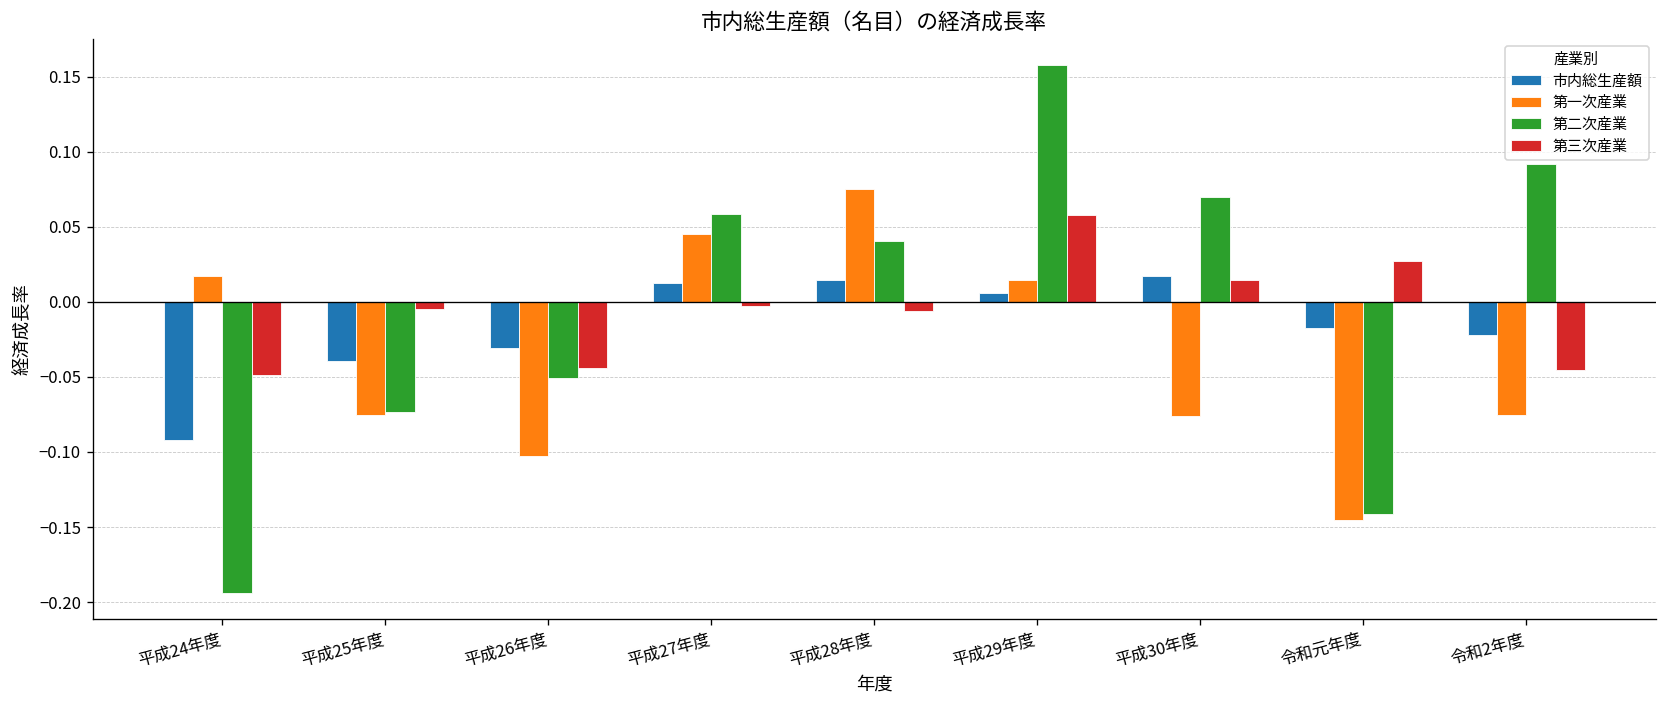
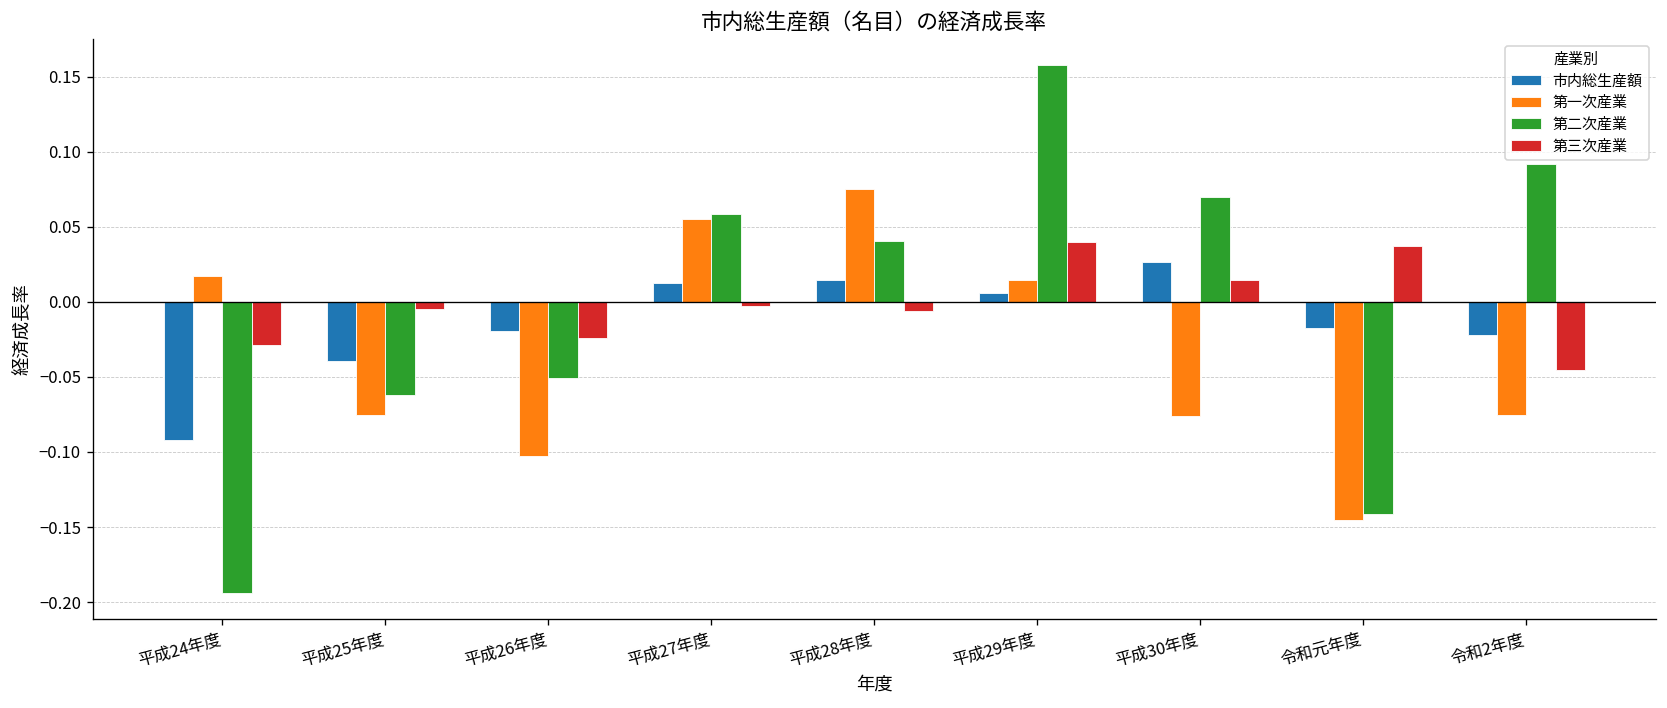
  {
    "市内総生産額": {
      "平成24年度": -0.092,
      "平成25年度": -0.040,
-     "平成26年度": -0.031,
+     "平成26年度": -0.020,
      "平成27年度": 0.012,
      "平成28年度": 0.015,
      "平成29年度": 0.006,
-     "平成30年度": 0.017,
+     "平成30年度": 0.027,
      "令和元年度": -0.017,
      "令和2年度": -0.022
    },
    "第一次産業": {
      "平成24年度": 0.017,
      "平成25年度": -0.075,
      "平成26年度": -0.102,
-     "平成27年度": 0.045,
+     "平成27年度": 0.055,
      "平成28年度": 0.075,
      "平成29年度": 0.014,
      "平成30年度": -0.076,
      "令和元年度": -0.145,
      "令和2年度": -0.075
    },
    "第二次産業": {
      "平成24年度": -0.194,
-     "平成25年度": -0.073,
+     "平成25年度": -0.062,
      "平成26年度": -0.051,
      "平成27年度": 0.059,
      "平成28年度": 0.040,
      "平成29年度": 0.158,
      "平成30年度": 0.070,
      "令和元年度": -0.142
    },
    "第三次産業": {
-     "平成24年度": -0.048,
+     "平成24年度": -0.029,
      "平成25年度": -0.004,
-     "平成26年度": -0.044,
+     "平成26年度": -0.024,
      "平成27年度": -0.003,
      "平成28年度": -0.006,
-     "平成29年度": 0.058,
+     "平成29年度": 0.040,
      "平成30年度": 0.014,
-     "令和元年度": 0.027,
+     "令和元年度": 0.037,
      "令和2年度": -0.045
    }
  }
